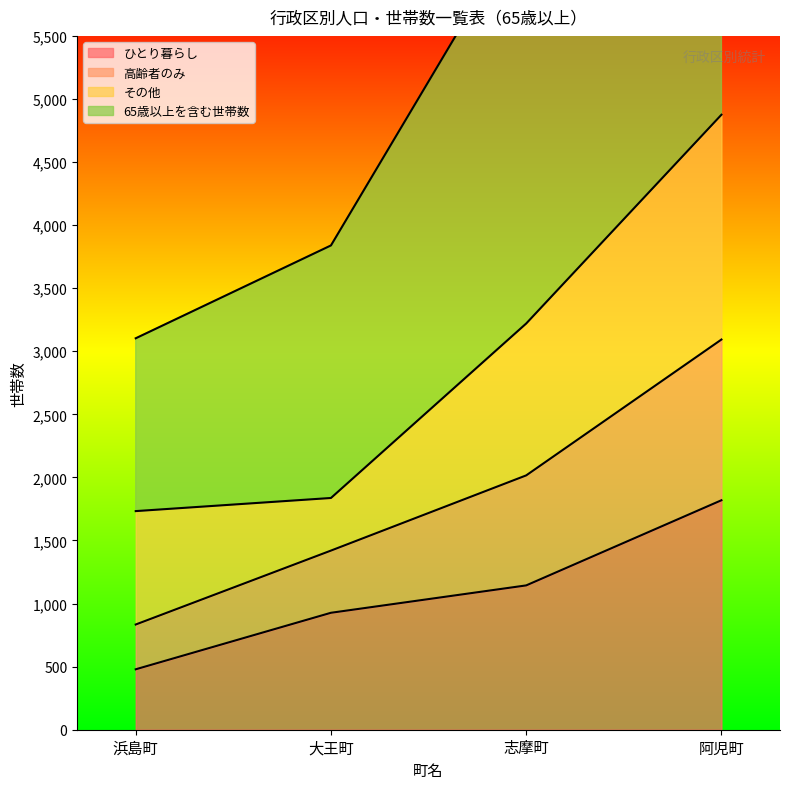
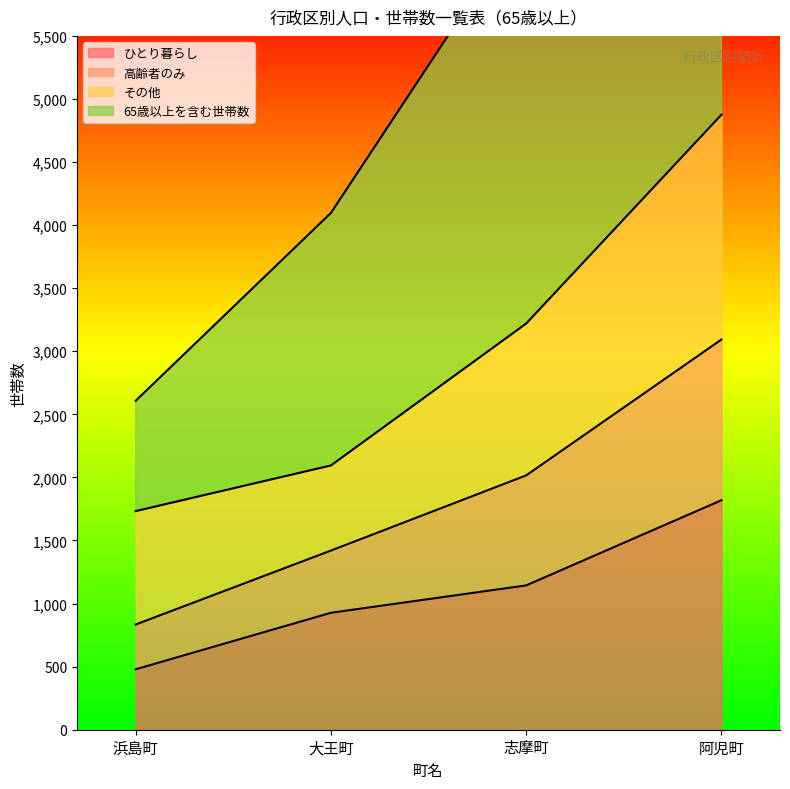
  {
    "その他": {
      "浜島町": "900",
-     "大王町": "420",
+     "大王町": "680",
      "志摩町": "1,200",
      "阿児町": "1,780"
    },
    "65歳以上を含む世帯数": {
-     "浜島町": "1,370",
+     "浜島町": "880",
      "大王町": "2,000"
    }
  }
